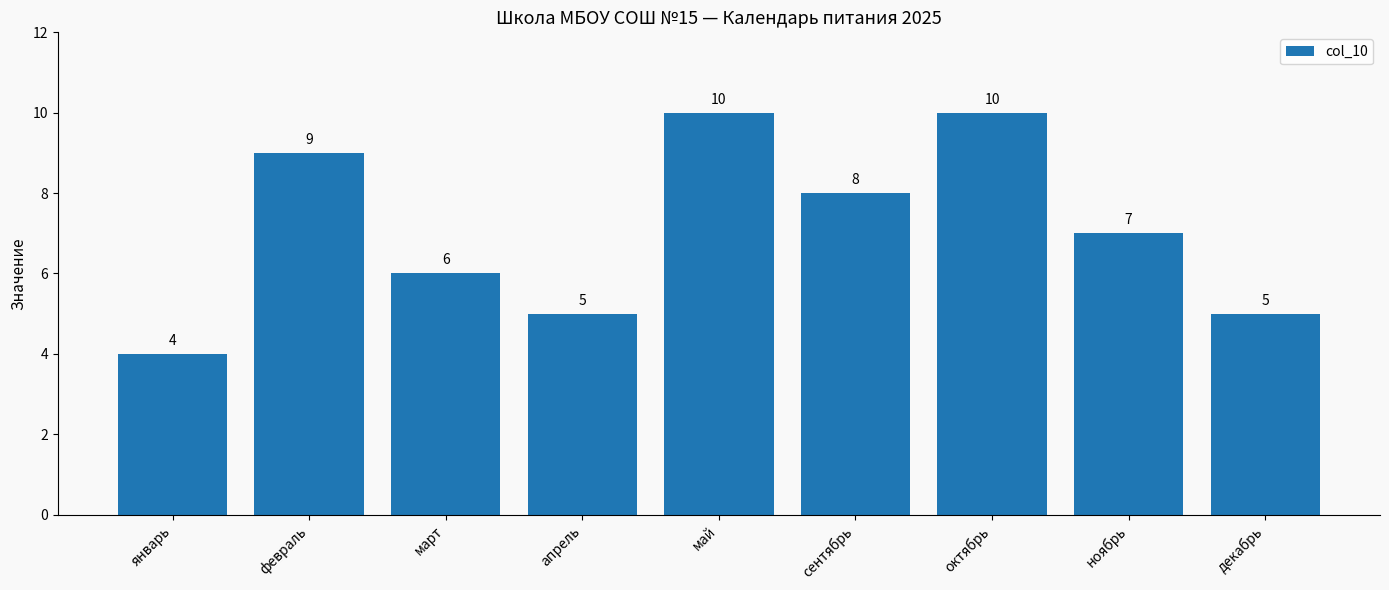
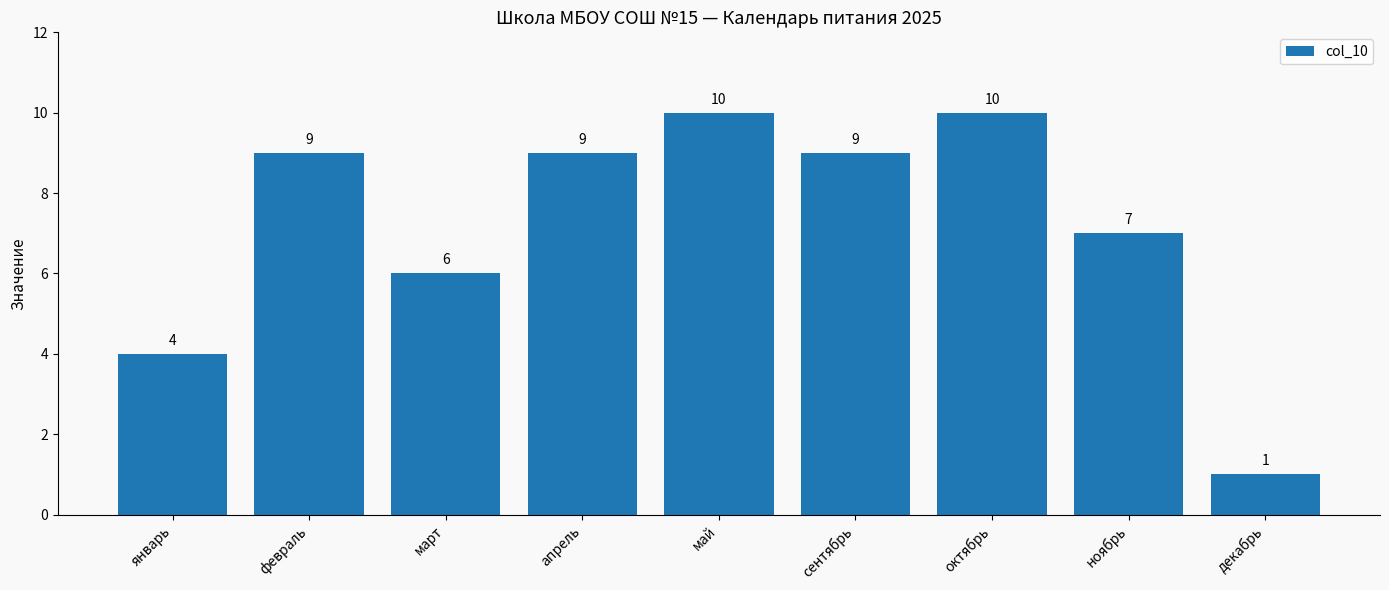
  {
    "январь": 4,
    "февраль": 9,
    "март": 6,
-   "апрель": 5,
+   "апрель": 9,
    "май": 10,
-   "сентябрь": 8,
+   "сентябрь": 9,
    "октябрь": 10,
    "ноябрь": 7,
-   "декабрь": 5
+   "декабрь": 1
  }
